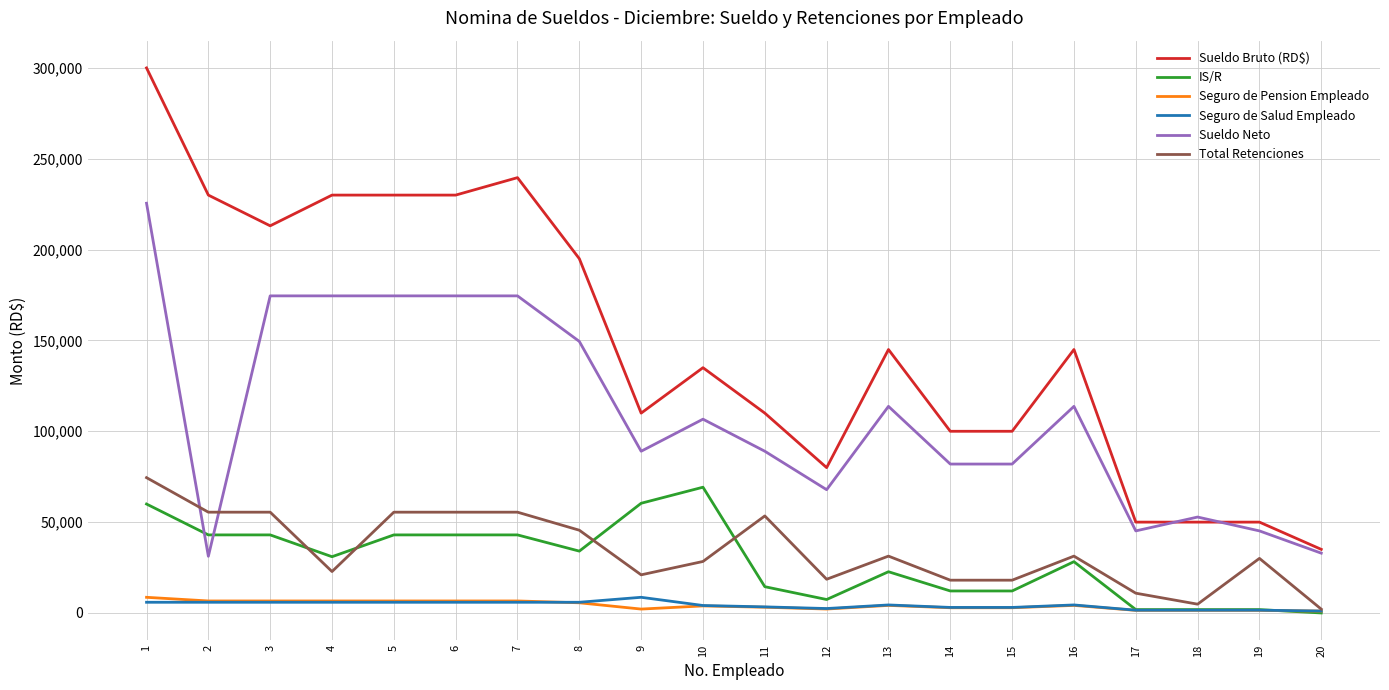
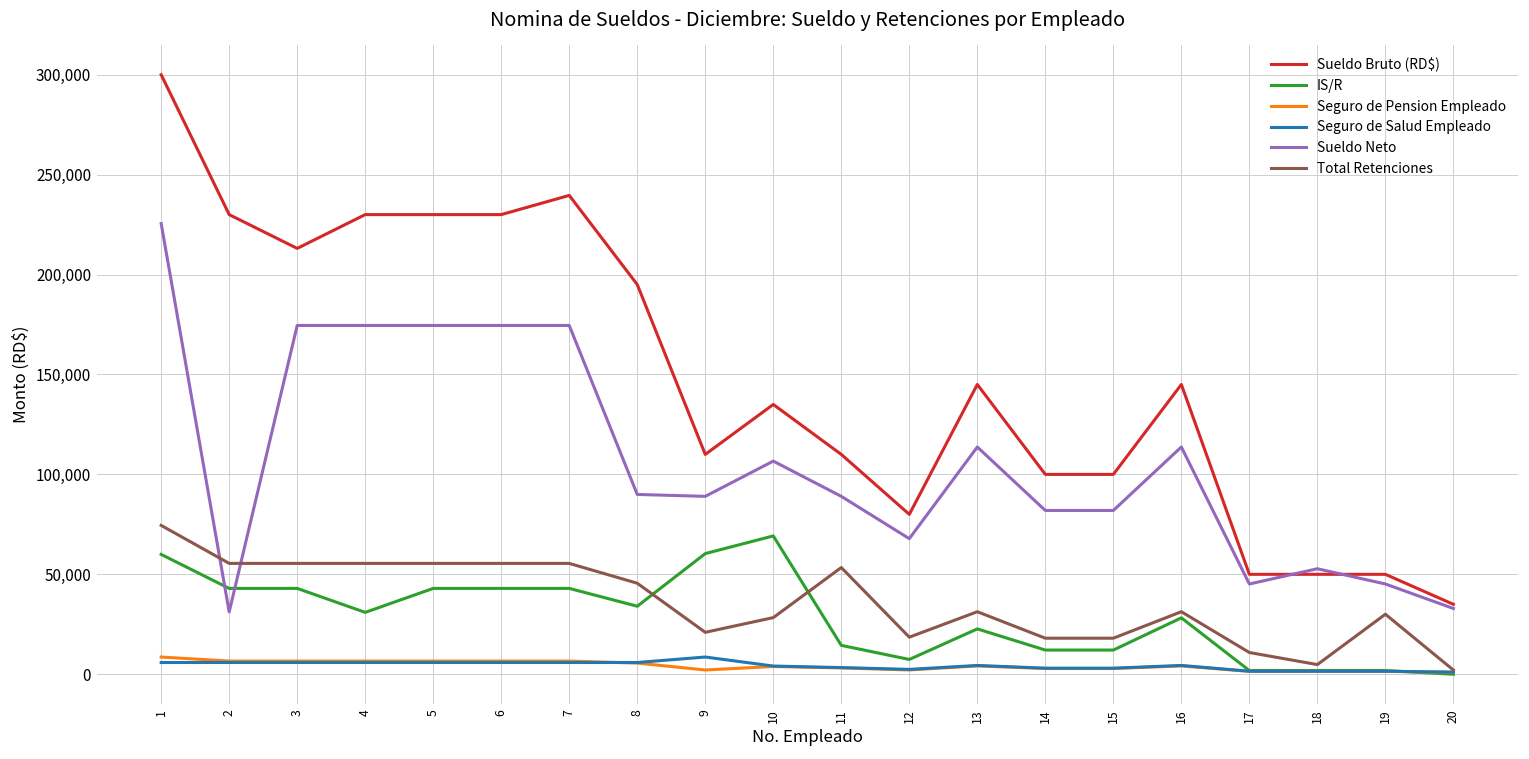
  {
    "Sueldo Bruto (RD$)": {
      "1": "300,000",
      "2": "230,000",
      "3": "213,000",
      "4": "230,000",
      "5": "230,000",
      "6": "230,000",
      "7": "240,000",
      "8": "195,000",
      "9": "110,000",
      "10": "135,000",
      "11": "110,000",
      "12": "80,000",
      "13": "145,000",
      "14": "100,000",
      "15": "100,000",
      "16": "145,000",
      "17": "50,000",
      "18": "50,000",
      "19": "50,000",
      "20": "35,000"
    },
    "IS/R": {
      "1": "60,000",
      "2": "43,000",
      "3": "43,000",
      "4": "31,000",
      "5": "43,000",
      "6": "43,000",
      "7": "43,000",
      "8": "34,000",
      "9": "60,000",
      "10": "69,000",
      "11": "14,000",
      "12": "7,000",
      "13": "23,000",
      "14": "12,000",
      "15": "12,000",
      "16": "28,000"
    },
    "Seguro de Pension Empleado": {
      "1": "9,000",
      "9": "2,000"
    },
    "Seguro de Salud Empleado": {
      "1": "6,000",
      "9": "9,000"
    },
    "Sueldo Neto": {
      "1": "226,000",
      "2": "31,000",
      "3": "175,000",
      "4": "175,000",
      "5": "175,000",
      "6": "175,000",
      "7": "175,000",
-     "8": "149,000",
+     "8": "90,000",
      "9": "89,000",
      "10": "107,000",
      "11": "89,000",
      "12": "68,000",
      "13": "114,000",
      "14": "82,000",
      "15": "82,000",
      "16": "114,000",
      "17": "45,000",
      "18": "53,000",
      "19": "45,000",
      "20": "33,000"
    },
    "Total Retenciones": {
      "1": "74,000",
      "2": "55,000",
      "3": "55,000",
-     "4": "23,000",
+     "4": "55,000",
      "5": "55,000",
      "6": "55,000",
      "7": "55,000",
      "8": "46,000",
      "9": "21,000",
      "10": "28,000",
      "11": "53,000",
      "12": "19,000",
      "13": "31,000",
      "14": "18,000",
      "15": "18,000",
      "16": "31,000",
      "17": "11,000",
      "18": "5,000",
      "19": "30,000"
    }
  }
